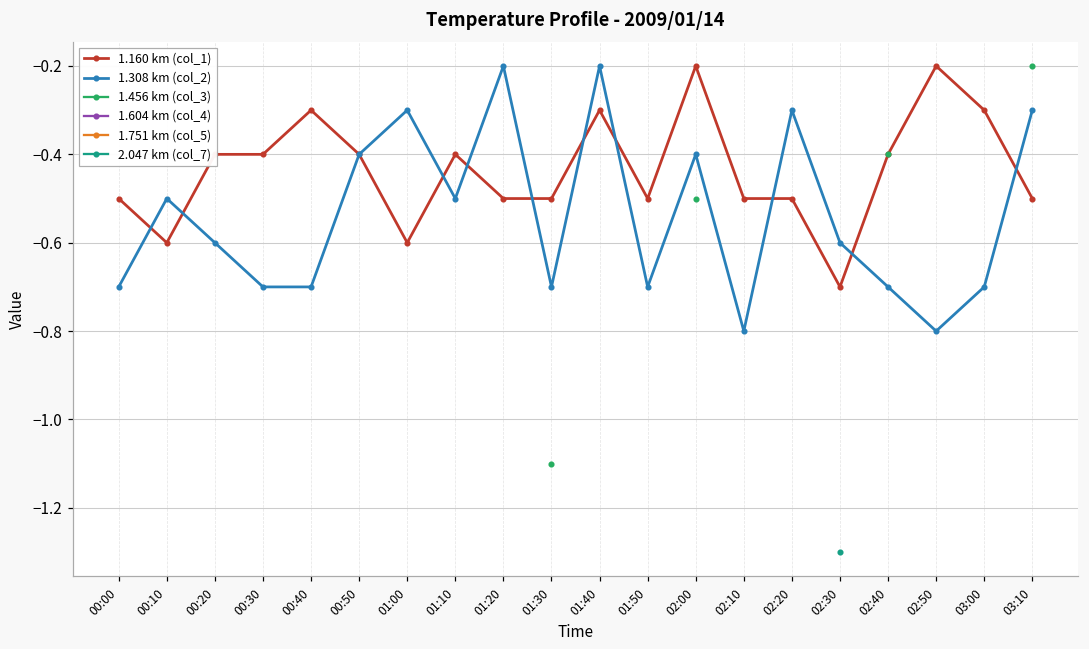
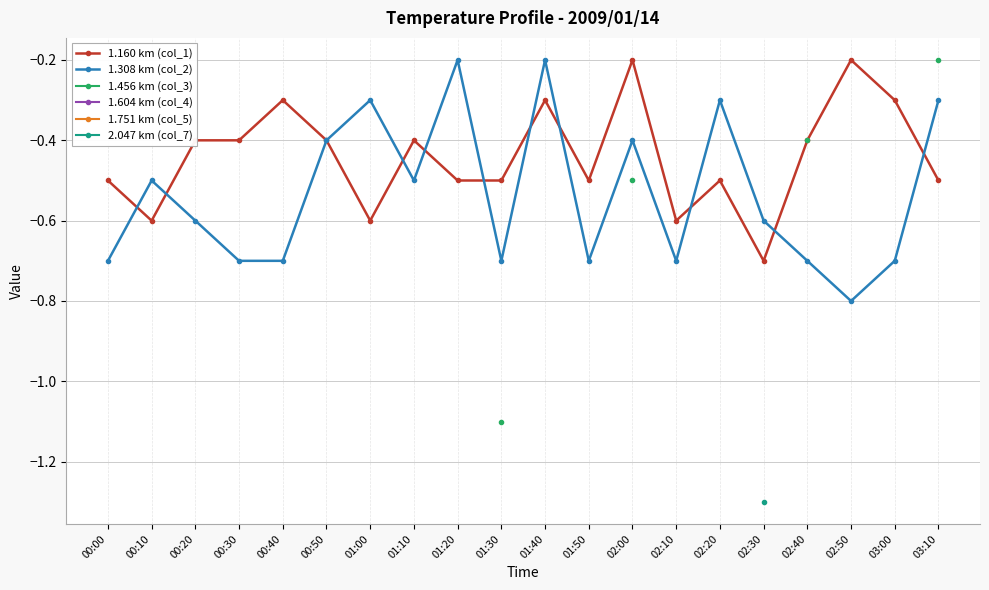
  {
    "1.160 km (col_1)": {
      "00:00": -0.5,
      "00:10": -0.6,
      "00:30": -0.4,
      "00:40": -0.3,
      "01:00": -0.6,
      "01:10": -0.4,
      "01:20": -0.5,
      "01:30": -0.5,
      "01:40": -0.3,
      "01:50": -0.5,
      "02:00": -0.2,
-     "02:10": -0.5,
+     "02:10": -0.6,
      "02:20": -0.5,
      "02:30": -0.7,
      "02:50": -0.2,
      "03:00": -0.3,
      "03:10": -0.5
    },
    "1.308 km (col_2)": {
      "00:00": -0.7,
      "00:10": -0.5,
      "00:20": -0.6,
      "00:30": -0.7,
      "00:40": -0.7,
      "01:00": -0.3,
      "01:10": -0.5,
      "01:20": -0.2,
      "01:30": -0.7,
      "01:40": -0.2,
      "01:50": -0.7,
      "02:00": -0.4,
-     "02:10": -0.8,
+     "02:10": -0.7,
      "02:20": -0.3,
      "02:30": -0.6,
      "02:40": -0.7,
      "02:50": -0.8,
      "03:00": -0.7,
      "03:10": -0.3
    }
  }
